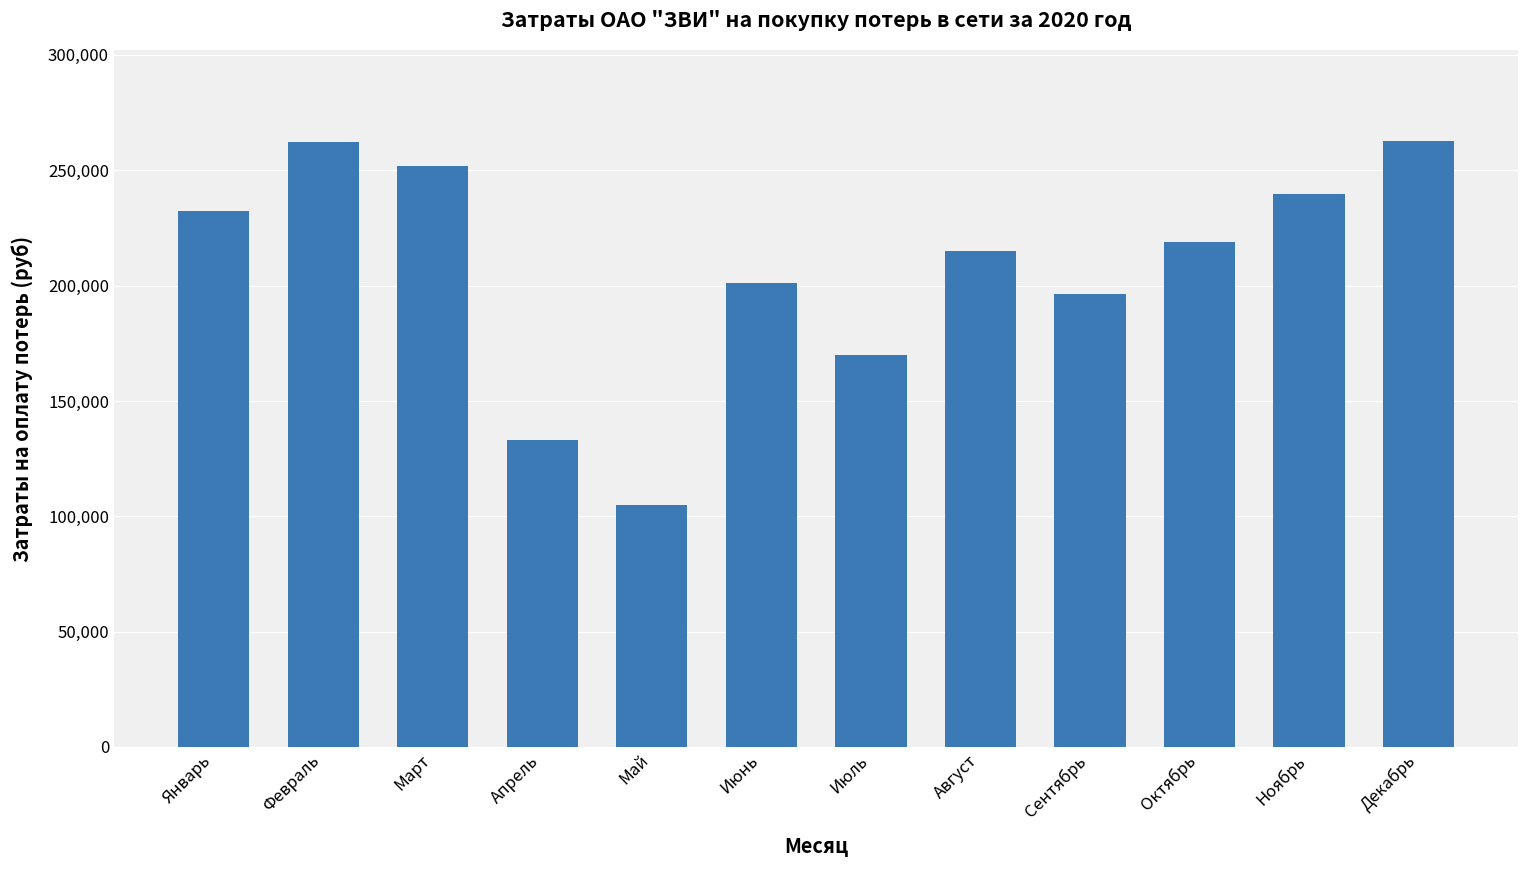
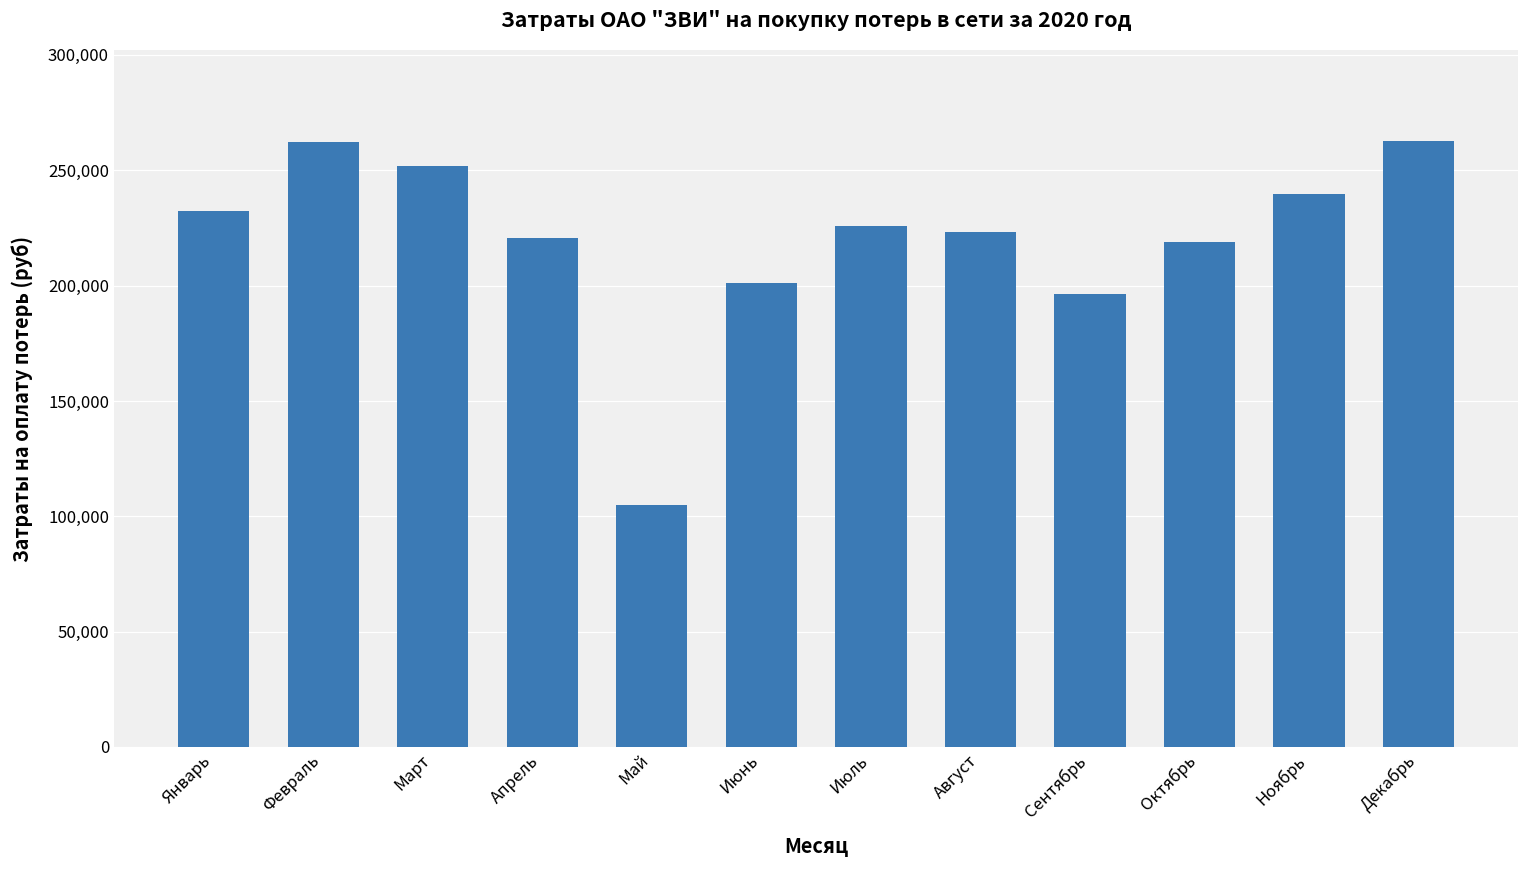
  {
    "Январь": "233,000",
    "Февраль": "262,000",
    "Март": "252,000",
-   "Апрель": "133,000",
+   "Апрель": "221,000",
    "Май": "105,000",
    "Июнь": "201,000",
-   "Июль": "170,000",
-   "Август": "215,000",
+   "Июль": "226,000",
+   "Август": "223,000",
    "Сентябрь": "196,000",
    "Октябрь": "219,000",
    "Ноябрь": "240,000",
    "Декабрь": "263,000"
  }
